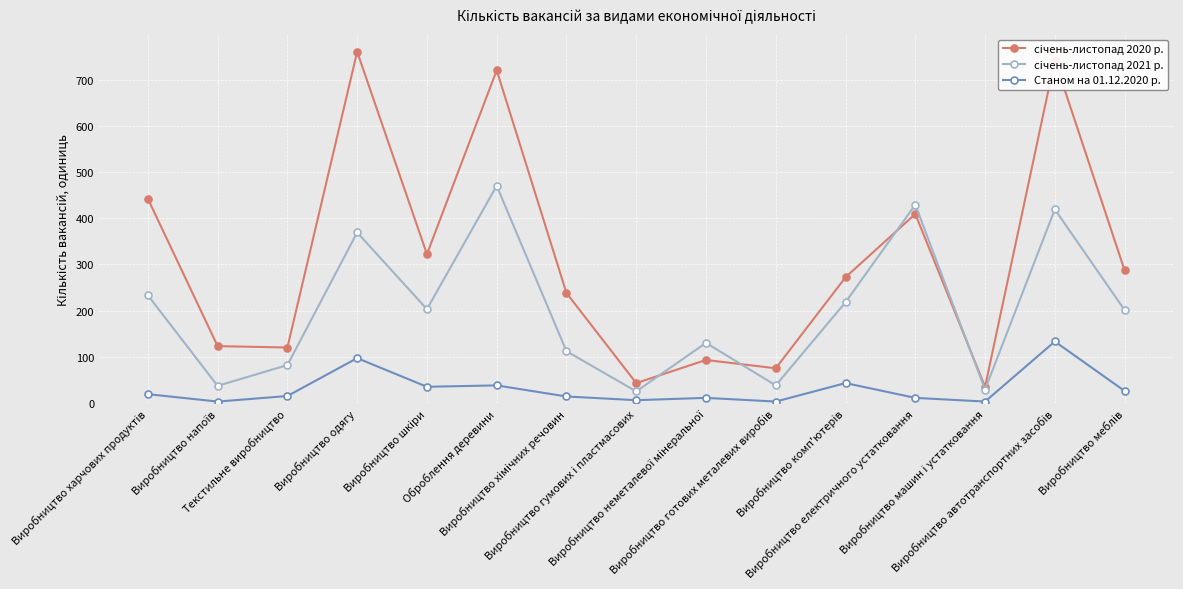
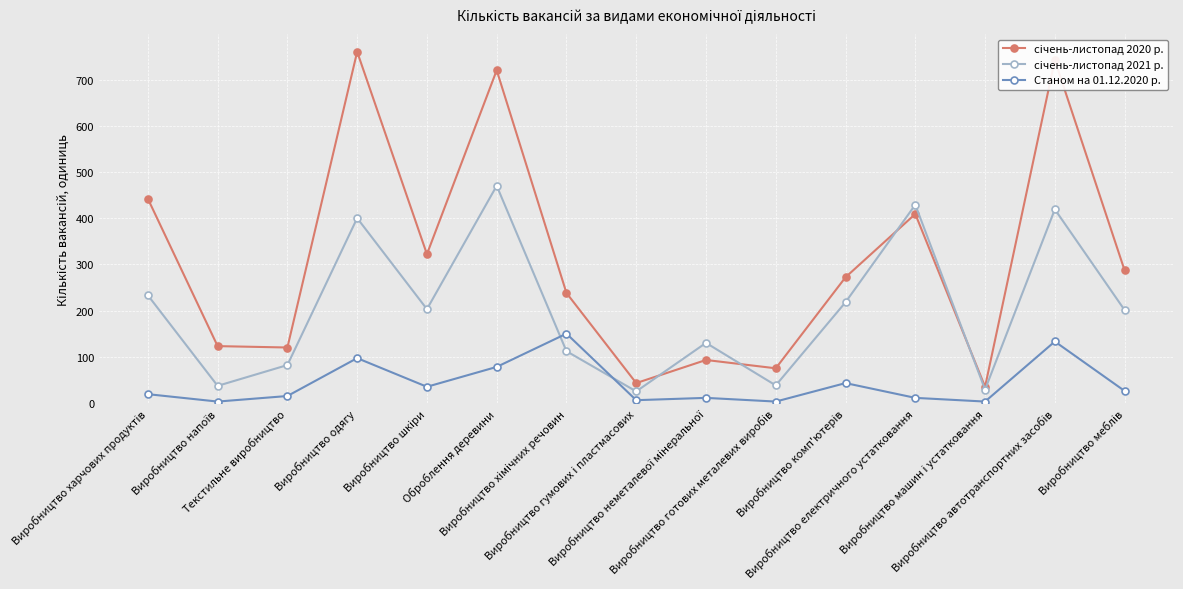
  {
    "січень-листопад 2020 р.": {
      "Виробництво харчових продуктів": 440,
      "Виробництво напоїв": 120,
      "Текстильне виробництво": 120,
      "Виробництво одягу": 760,
      "Виробництво шкіри": 320,
      "Оброблення деревини": 720,
      "Виробництво хімічних речовин": 240,
      "Виробництво гумових і пластмасових": 40,
      "Виробництво неметалевої мінеральної": 90,
      "Виробництво готових металевих виробів": 80,
      "Виробництво комп'ютерів": 270,
      "Виробництво електричного устатковання": 410,
      "Виробництво машин і устатковання": 40,
      "Виробництво меблів": 290
    },
    "січень-листопад 2021 р.": {
      "Виробництво харчових продуктів": 230,
      "Виробництво напоїв": 40,
      "Текстильне виробництво": 80,
-     "Виробництво одягу": 370,
+     "Виробництво одягу": 400,
      "Виробництво шкіри": 200,
      "Оброблення деревини": 470,
      "Виробництво хімічних речовин": 110,
      "Виробництво гумових і пластмасових": 30,
      "Виробництво неметалевої мінеральної": 130,
      "Виробництво готових металевих виробів": 40,
      "Виробництво комп'ютерів": 220,
      "Виробництво електричного устатковання": 430,
      "Виробництво машин і устатковання": 30,
      "Виробництво автотранспортних засобів": 420,
      "Виробництво меблів": 200
    },
    "Станом на 01.12.2020 р.": {
      "Виробництво харчових продуктів": 20,
      "Виробництво напоїв": 0,
      "Текстильне виробництво": 20,
      "Виробництво одягу": 100,
      "Виробництво шкіри": 40,
-     "Оброблення деревини": 40,
-     "Виробництво хімічних речовин": 10,
+     "Оброблення деревини": 80,
+     "Виробництво хімічних речовин": 150,
      "Виробництво гумових і пластмасових": 10,
      "Виробництво неметалевої мінеральної": 10,
      "Виробництво готових металевих виробів": 0,
      "Виробництво комп'ютерів": 40,
      "Виробництво електричного устатковання": 10,
      "Виробництво машин і устатковання": 0,
      "Виробництво автотранспортних засобів": 130,
      "Виробництво меблів": 30
    }
  }
